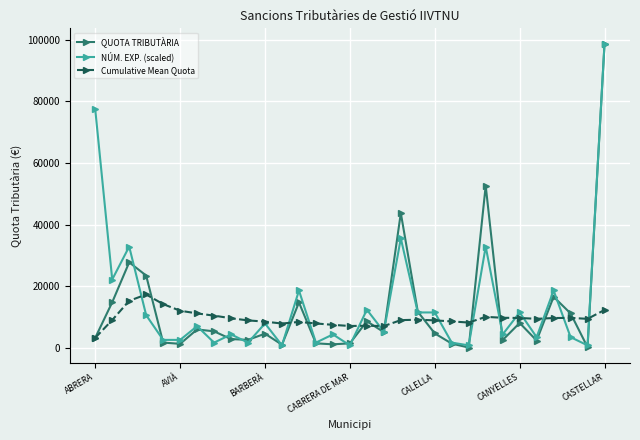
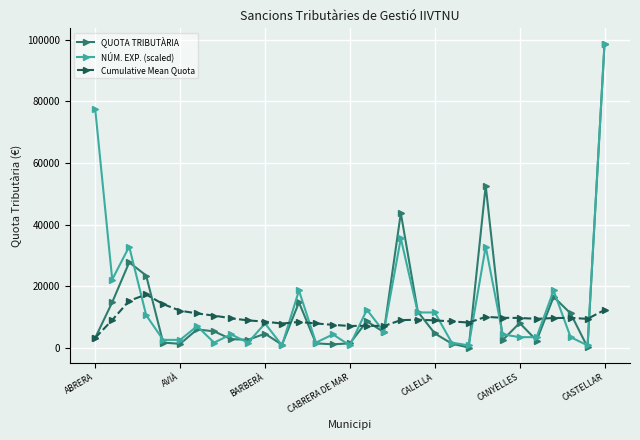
  {
    "NÚM. EXP. (scaled)": {
      "ABRERA": 77000,
      "AVIÀ": 3000,
      "CALELLA": 12000,
-     "CANYELLES": 12000
+     "CANYELLES": 4000
    }
  }
